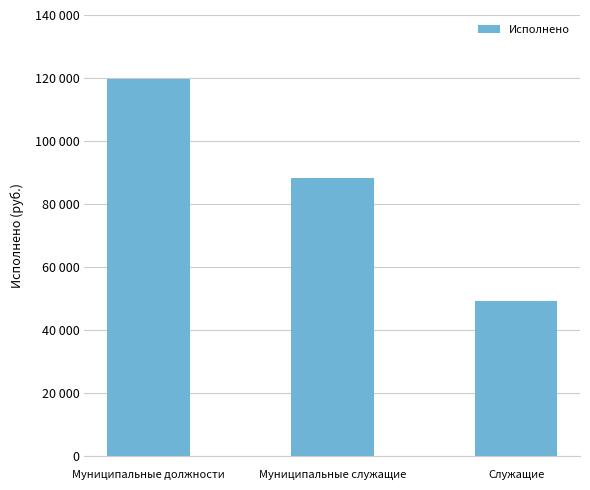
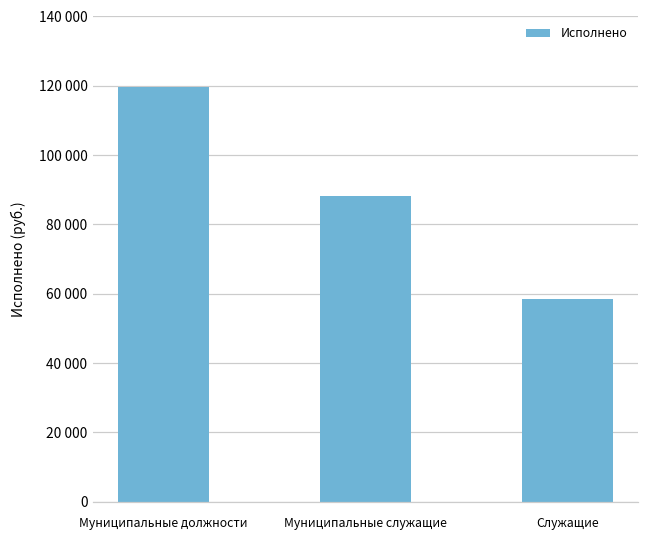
  {
    "Муниципальные должности": 120000,
    "Муниципальные служащие": 88000,
-   "Служащие": 49000
+   "Служащие": 58000
  }
